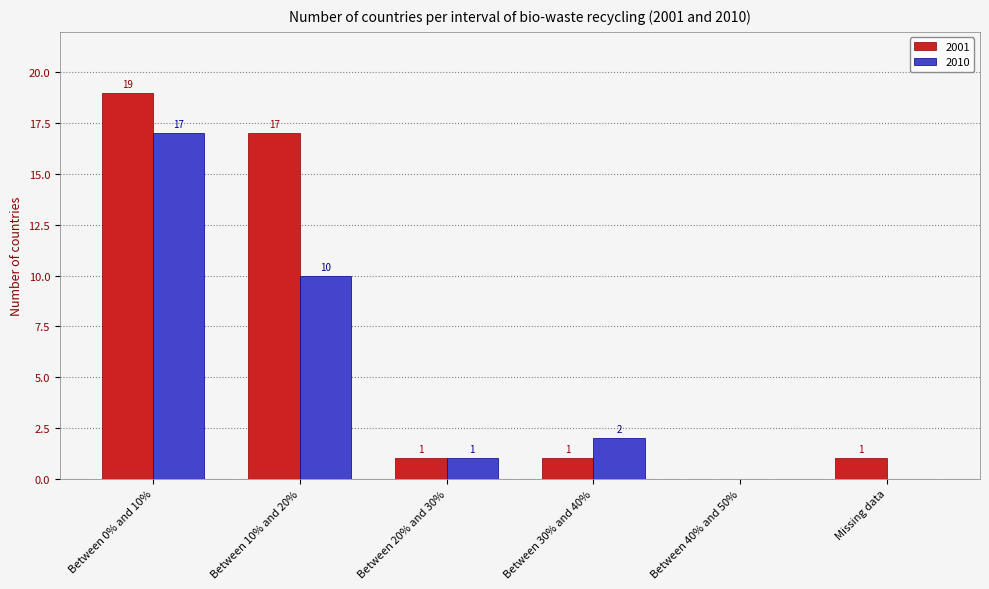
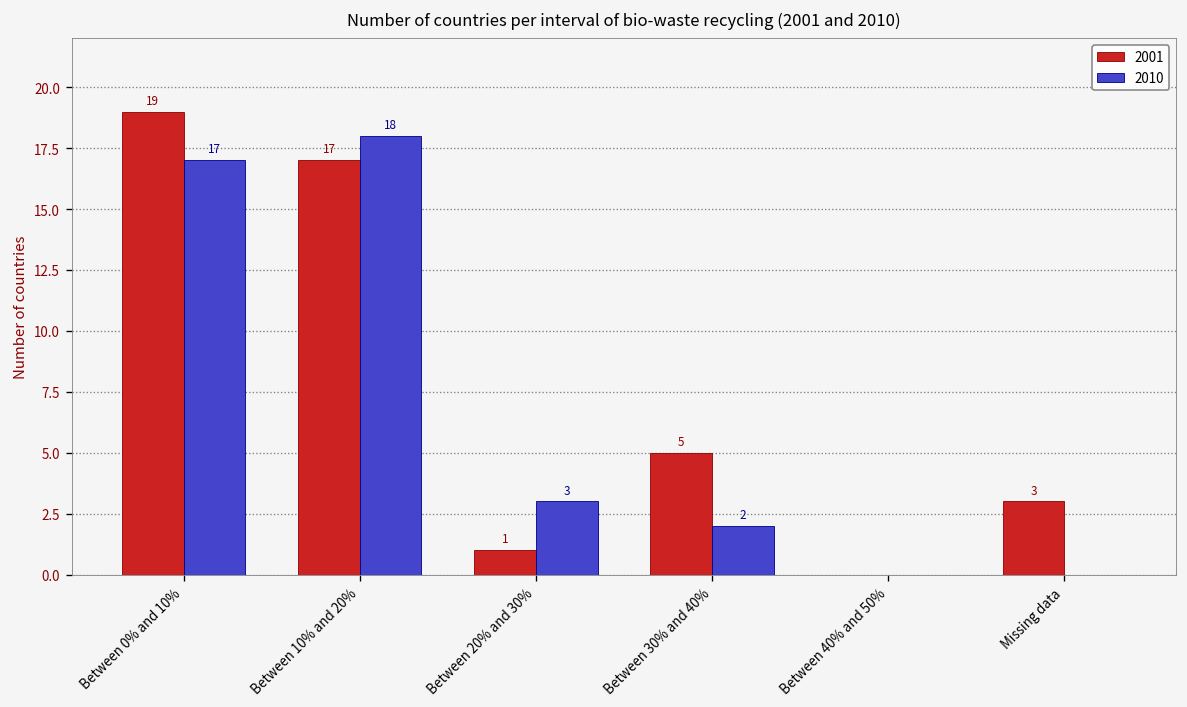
  {
    "2001": {
      "Between 0% and 10%": 19,
      "Between 10% and 20%": 17,
      "Between 20% and 30%": 1,
-     "Between 30% and 40%": 1,
-     "Missing data": 1
+     "Between 30% and 40%": 5,
+     "Missing data": 3
    },
    "2010": {
      "Between 0% and 10%": 17,
-     "Between 10% and 20%": 10,
-     "Between 20% and 30%": 1,
+     "Between 10% and 20%": 18,
+     "Between 20% and 30%": 3,
      "Between 30% and 40%": 2
    }
  }
